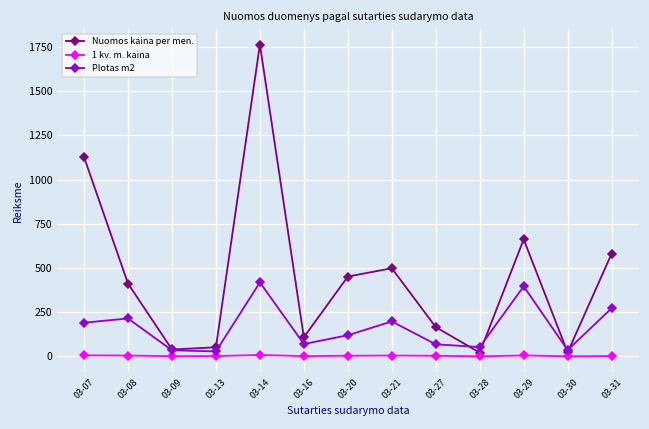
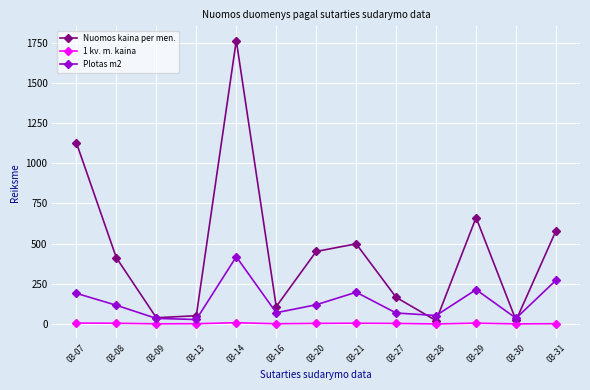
  {
    "Nuomos kaina per men.": {
      "03-07": 1130,
      "03-08": 410,
      "03-13": 50,
      "03-14": 1760,
      "03-16": 110,
      "03-20": 450,
      "03-21": 500,
      "03-27": 170,
      "03-28": 20,
      "03-29": 660,
      "03-31": 580
    },
    "1 kv. m. kaina": {
      "03-07": 10,
      "03-08": 0,
      "03-09": 0,
      "03-13": 0,
      "03-14": 10,
      "03-16": 0,
      "03-20": 0,
      "03-21": 0,
      "03-27": 0,
      "03-28": 0,
      "03-29": 10,
      "03-30": 0,
      "03-31": 0
    },
    "Plotas m2": {
      "03-07": 190,
-     "03-08": 210,
+     "03-08": 120,
      "03-13": 30,
      "03-14": 420,
      "03-16": 70,
      "03-20": 120,
      "03-21": 200,
      "03-27": 70,
      "03-28": 50,
-     "03-29": 400,
+     "03-29": 210,
      "03-31": 270
    }
  }
